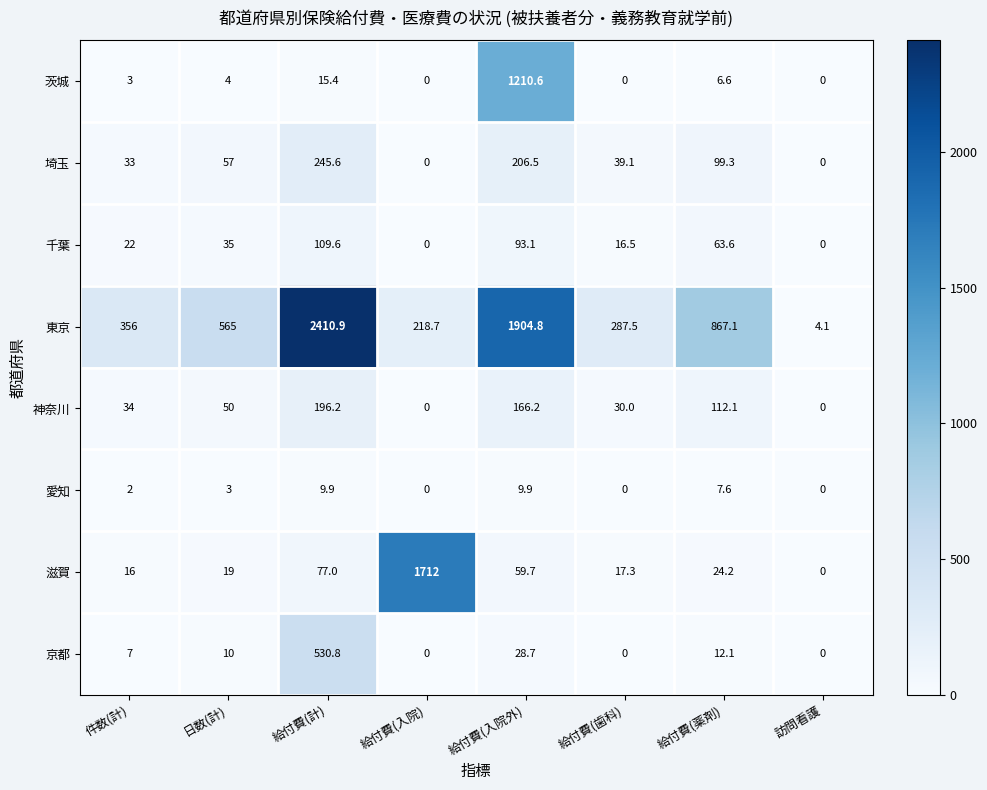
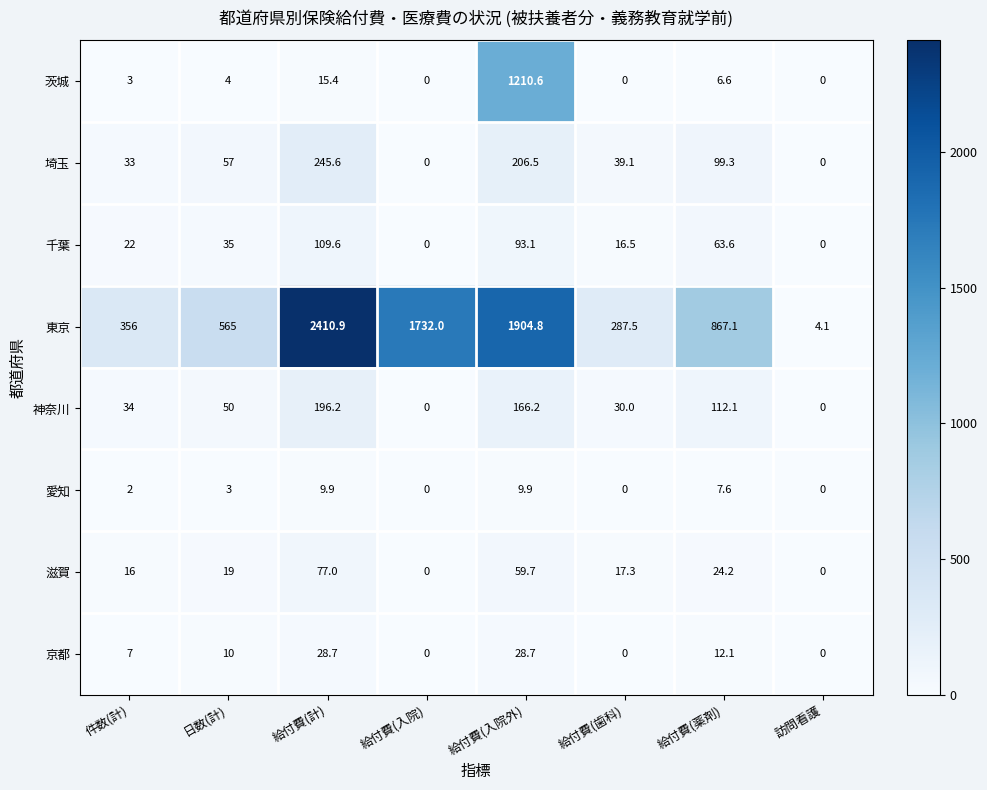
  {
    "茨城": {
      "件数(計)": 3,
      "日数(計)": 4,
      "給付費(計)": 15.4,
      "給付費(入院)": 0,
      "給付費(入院外)": 1210.6,
      "給付費(歯科)": 0,
      "給付費(薬剤)": 6.6,
      "訪問看護": 0
    },
    "埼玉": {
      "件数(計)": 33,
      "日数(計)": 57,
      "給付費(計)": 245.6,
      "給付費(入院)": 0,
      "給付費(入院外)": 206.5,
      "給付費(歯科)": 39.1,
      "給付費(薬剤)": 99.3,
      "訪問看護": 0
    },
    "千葉": {
      "件数(計)": 22,
      "日数(計)": 35,
      "給付費(計)": 109.6,
      "給付費(入院)": 0,
      "給付費(入院外)": 93.1,
      "給付費(歯科)": 16.5,
      "給付費(薬剤)": 63.6,
      "訪問看護": 0
    },
    "東京": {
      "件数(計)": 356,
      "日数(計)": 565,
      "給付費(計)": 2410.9,
-     "給付費(入院)": 218.7,
+     "給付費(入院)": 1732.0,
      "給付費(入院外)": 1904.8,
      "給付費(歯科)": 287.5,
      "給付費(薬剤)": 867.1,
      "訪問看護": 4.1
    },
    "神奈川": {
      "件数(計)": 34,
      "日数(計)": 50,
      "給付費(計)": 196.2,
      "給付費(入院)": 0,
      "給付費(入院外)": 166.2,
      "給付費(歯科)": 30.0,
      "給付費(薬剤)": 112.1,
      "訪問看護": 0
    },
    "愛知": {
      "件数(計)": 2,
      "日数(計)": 3,
      "給付費(計)": 9.9,
      "給付費(入院)": 0,
      "給付費(入院外)": 9.9,
      "給付費(歯科)": 0,
      "給付費(薬剤)": 7.6,
      "訪問看護": 0
    },
    "滋賀": {
      "件数(計)": 16,
      "日数(計)": 19,
      "給付費(計)": 77.0,
-     "給付費(入院)": 1712,
+     "給付費(入院)": 0,
      "給付費(入院外)": 59.7,
      "給付費(歯科)": 17.3,
      "給付費(薬剤)": 24.2,
      "訪問看護": 0
    },
    "京都": {
      "件数(計)": 7,
      "日数(計)": 10,
-     "給付費(計)": 530.8,
+     "給付費(計)": 28.7,
      "給付費(入院)": 0,
      "給付費(入院外)": 28.7,
      "給付費(歯科)": 0,
      "給付費(薬剤)": 12.1,
      "訪問看護": 0
    }
  }
